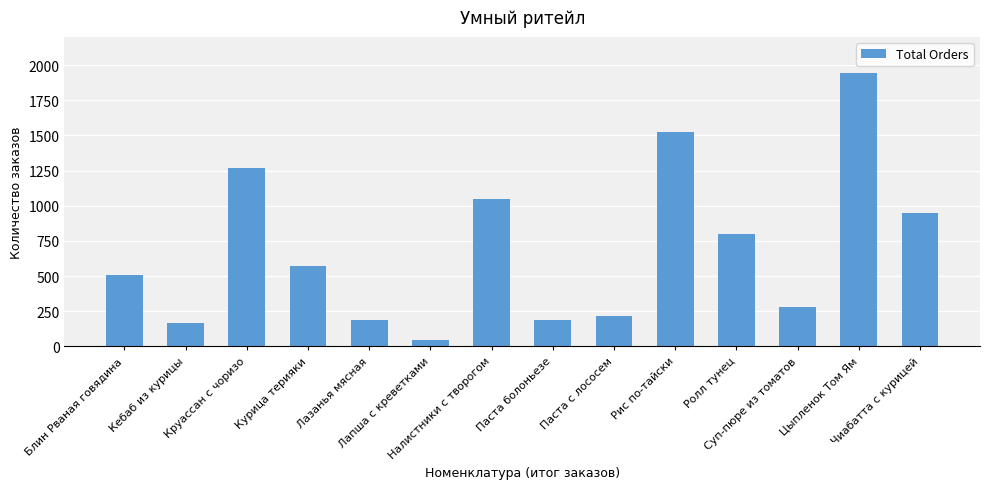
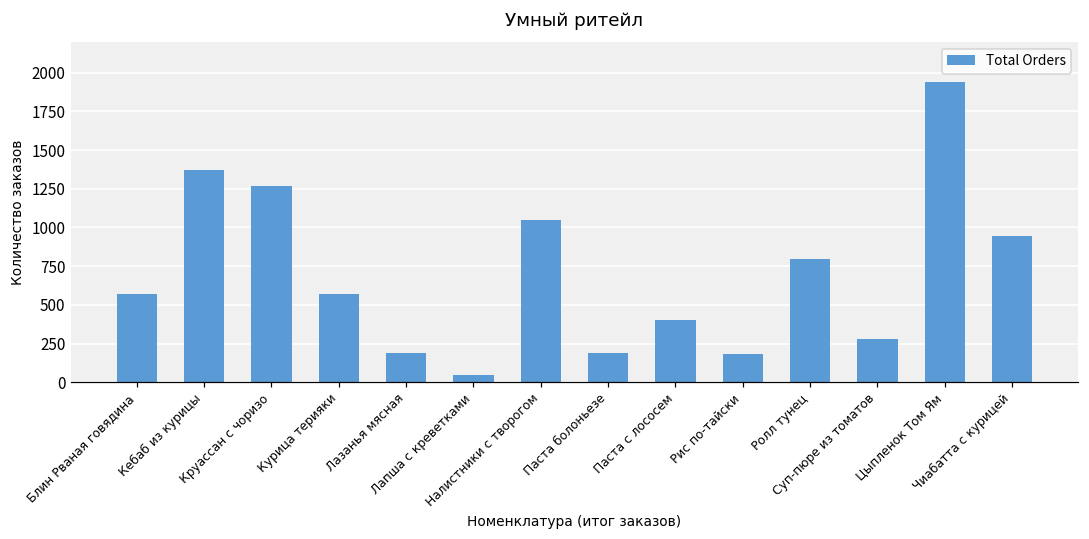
  {
-   "Блин Рваная говядина": 510,
-   "Кебаб из курицы": 160,
+   "Блин Рваная говядина": 570,
+   "Кебаб из курицы": 1370,
    "Круассан с чоризо": 1270,
    "Курица терияки": 570,
    "Лазанья мясная": 190,
    "Лапша с креветками": 50,
    "Налистники с творогом": 1050,
    "Паста болоньезе": 190,
-   "Паста с лососем": 220,
-   "Рис по-тайски": 1520,
+   "Паста с лососем": 400,
+   "Рис по-тайски": 180,
    "Ролл тунец": 800,
    "Суп-пюре из томатов": 280,
    "Цыпленок Том Ям": 1940,
    "Чиабатта с курицей": 950
  }
